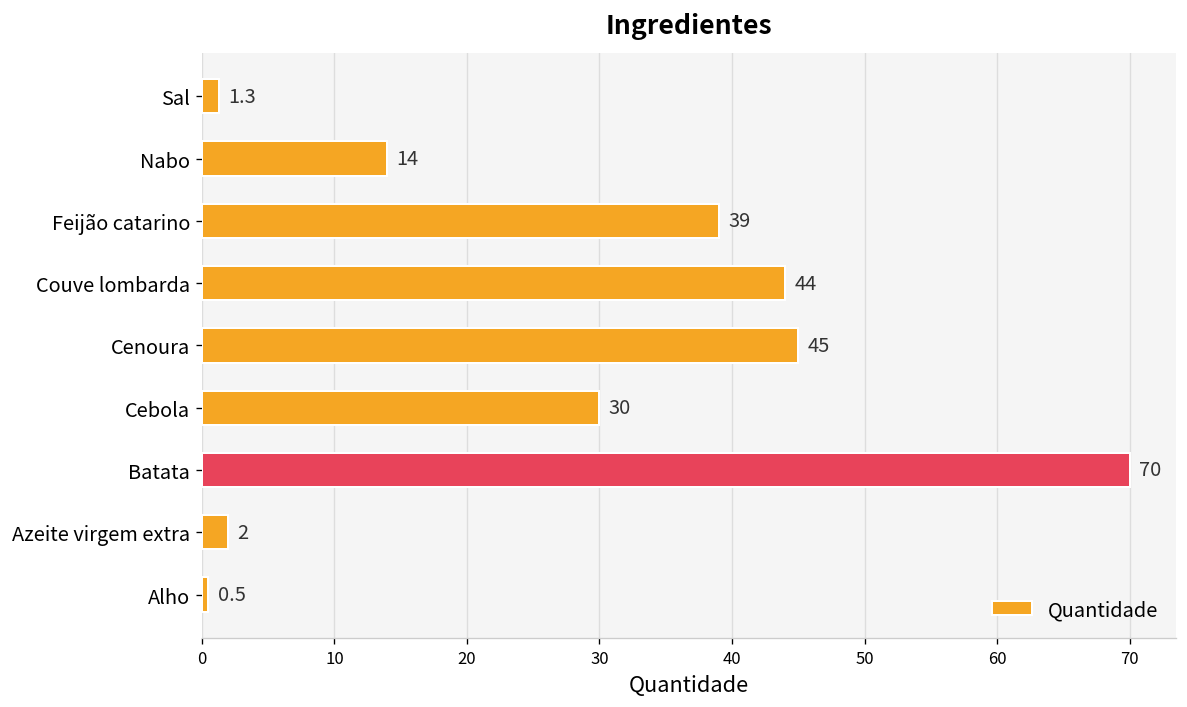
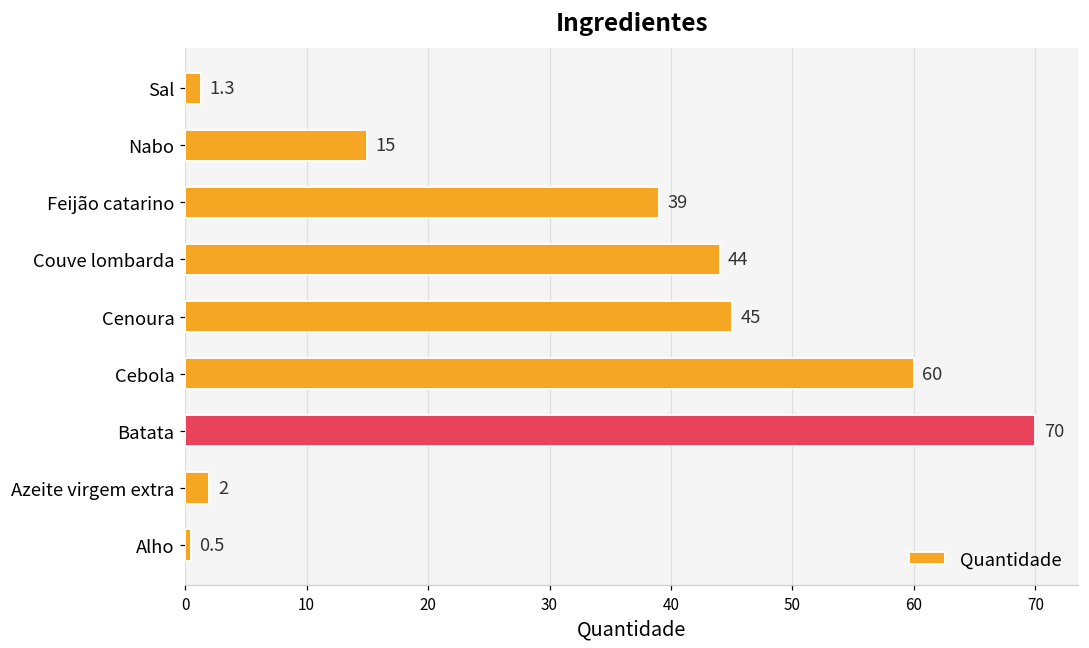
  {
    "Sal": 1.3,
-   "Nabo": 14,
+   "Nabo": 15,
    "Feijão catarino": 39,
    "Couve lombarda": 44,
    "Cenoura": 45,
-   "Cebola": 30,
+   "Cebola": 60,
    "Batata": 70,
    "Azeite virgem extra": 2,
    "Alho": 0.5
  }
